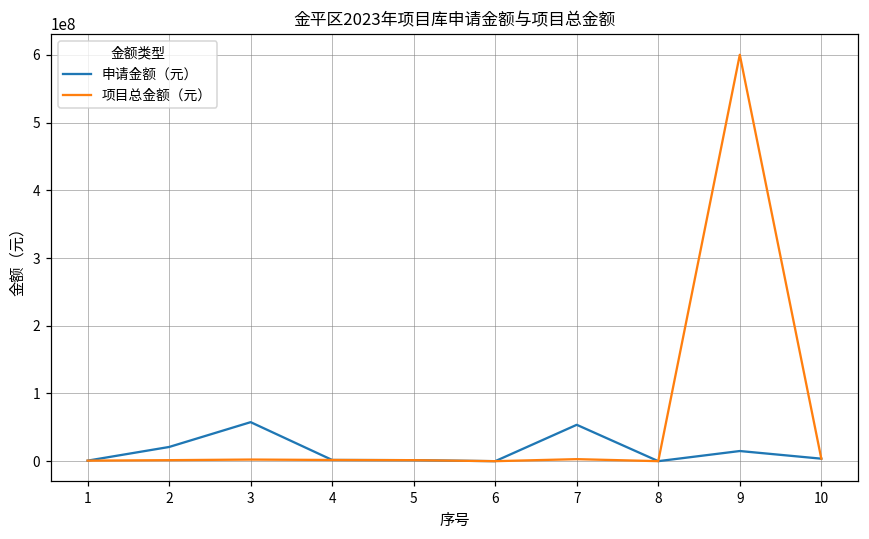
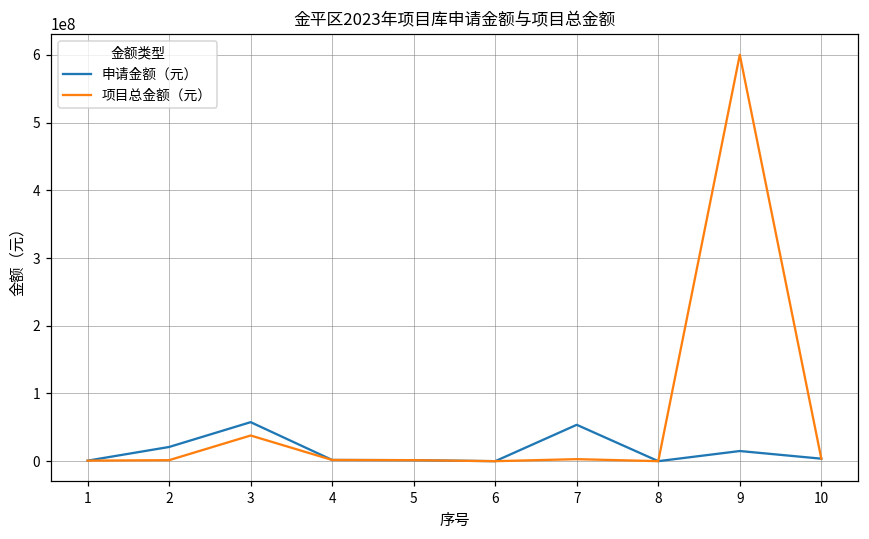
  {
    "申请金额（元）": {
      "2": 20000000,
      "3": 60000000,
      "7": 50000000,
      "9": 20000000
    },
    "项目总金额（元）": {
      "2": 0,
-     "3": 0,
+     "3": 40000000,
      "7": 0,
      "9": 600000000
    }
  }
